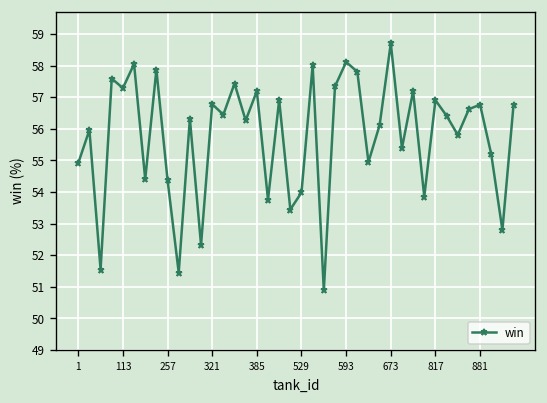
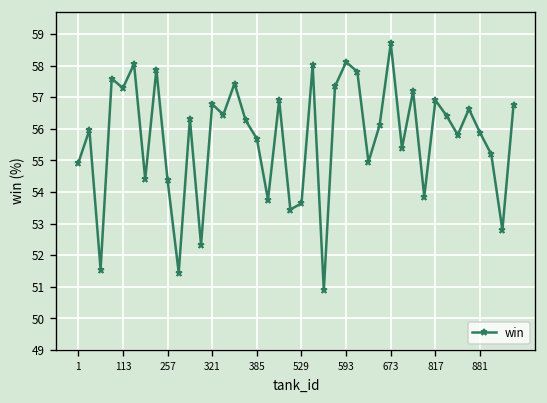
  {
    "113": 57.3,
    "257": 54.4,
    "321": 56.8,
-   "385": 57.2,
-   "529": 54.0,
+   "385": 55.7,
+   "529": 53.6,
    "593": 58.1,
    "673": 58.7,
    "817": 56.9,
-   "881": 56.8
+   "881": 55.9
  }
